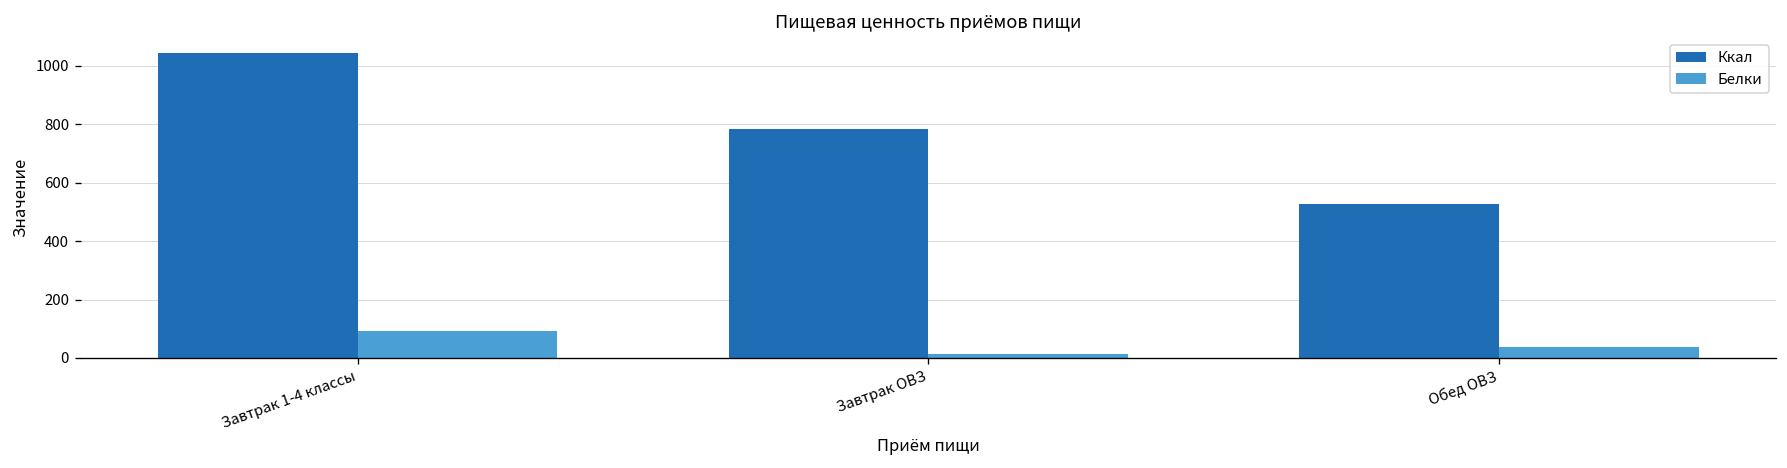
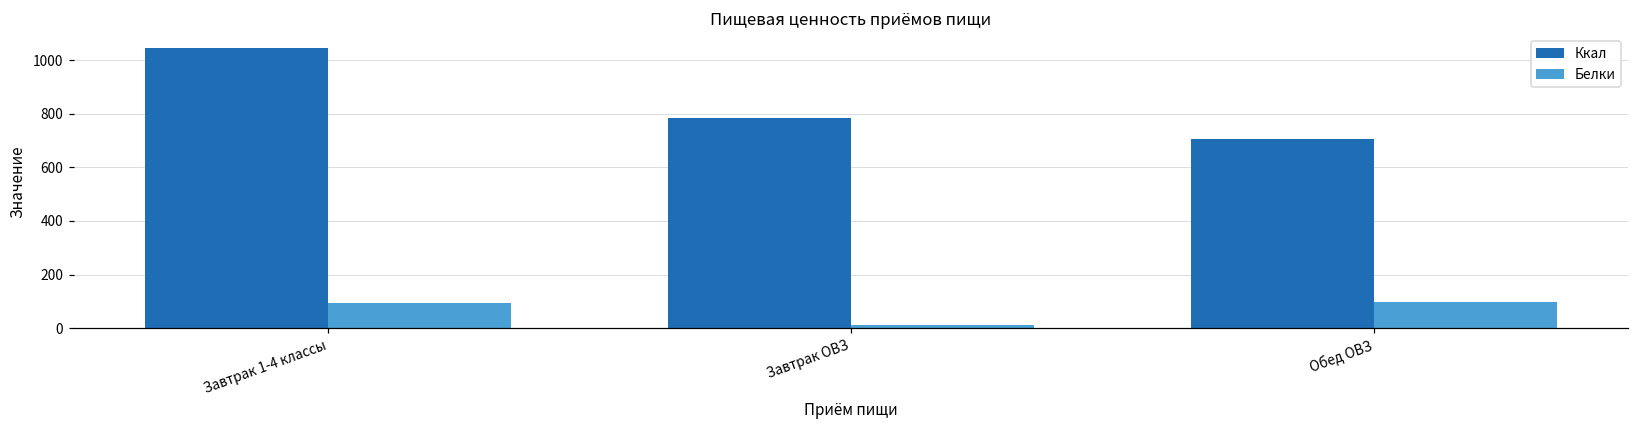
  {
    "Ккал": {
      "Завтрак 1-4 классы": 1040,
      "Завтрак ОВЗ": 780,
-     "Обед ОВЗ": 530
+     "Обед ОВЗ": 710
    },
    "Белки": {
      "Завтрак 1-4 классы": 90,
      "Завтрак ОВЗ": 10,
-     "Обед ОВЗ": 40
+     "Обед ОВЗ": 100
    }
  }
